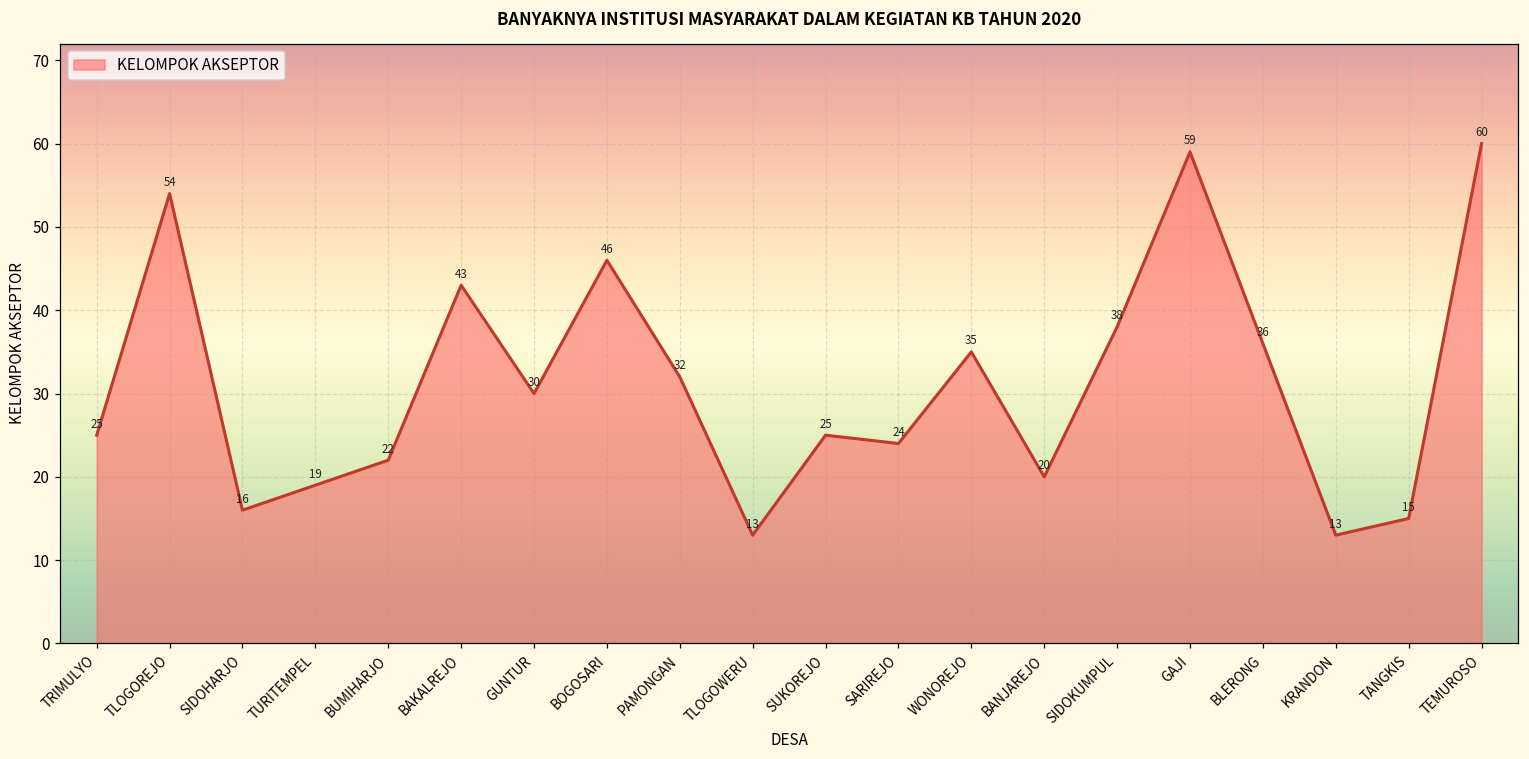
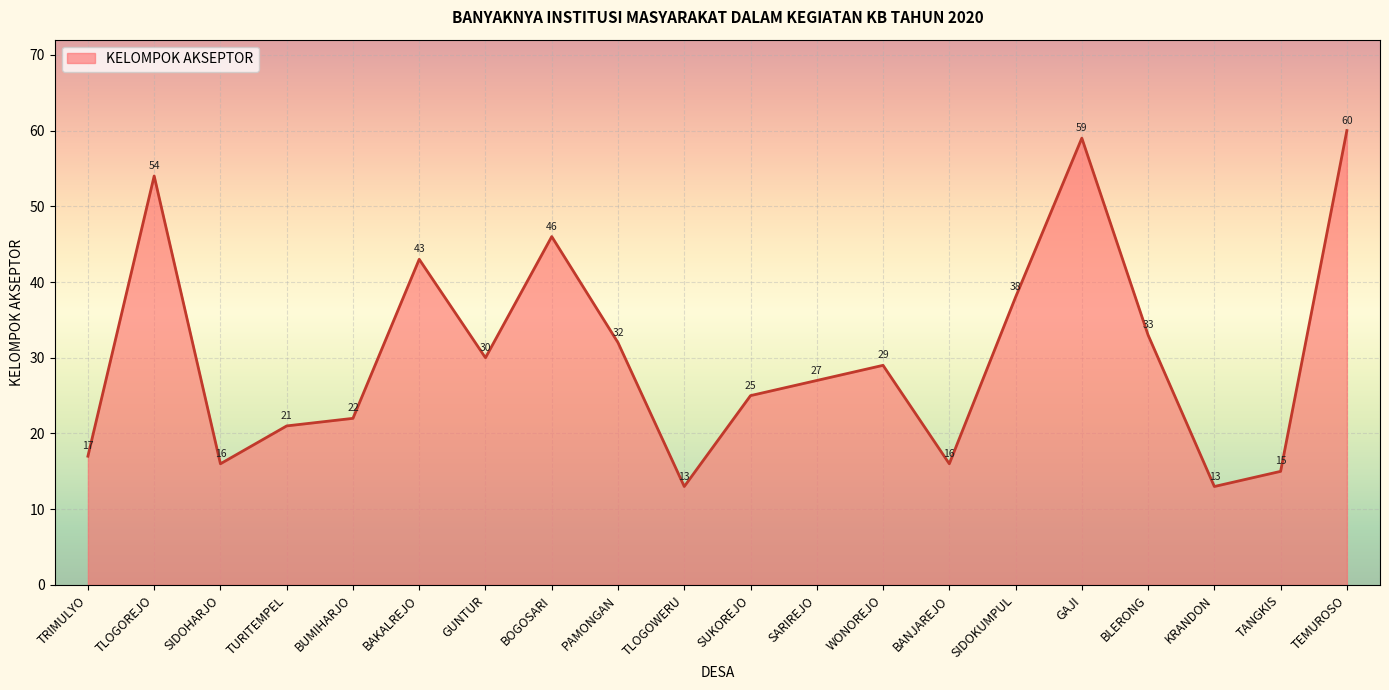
  {
-   "TRIMULYO": 25,
+   "TRIMULYO": 17,
    "TLOGOREJO": 54,
    "SIDOHARJO": 16,
-   "TURITEMPEL": 19,
+   "TURITEMPEL": 21,
    "BUMIHARJO": 22,
    "BAKALREJO": 43,
    "GUNTUR": 30,
    "BOGOSARI": 46,
    "PAMONGAN": 32,
    "TLOGOWERU": 13,
    "SUKOREJO": 25,
-   "SARIREJO": 24,
-   "WONOREJO": 35,
-   "BANJAREJO": 20,
+   "SARIREJO": 27,
+   "WONOREJO": 29,
+   "BANJAREJO": 16,
    "SIDOKUMPUL": 38,
    "GAJI": 59,
-   "BLERONG": 36,
+   "BLERONG": 33,
    "KRANDON": 13,
    "TANGKIS": 15,
    "TEMUROSO": 60
  }
